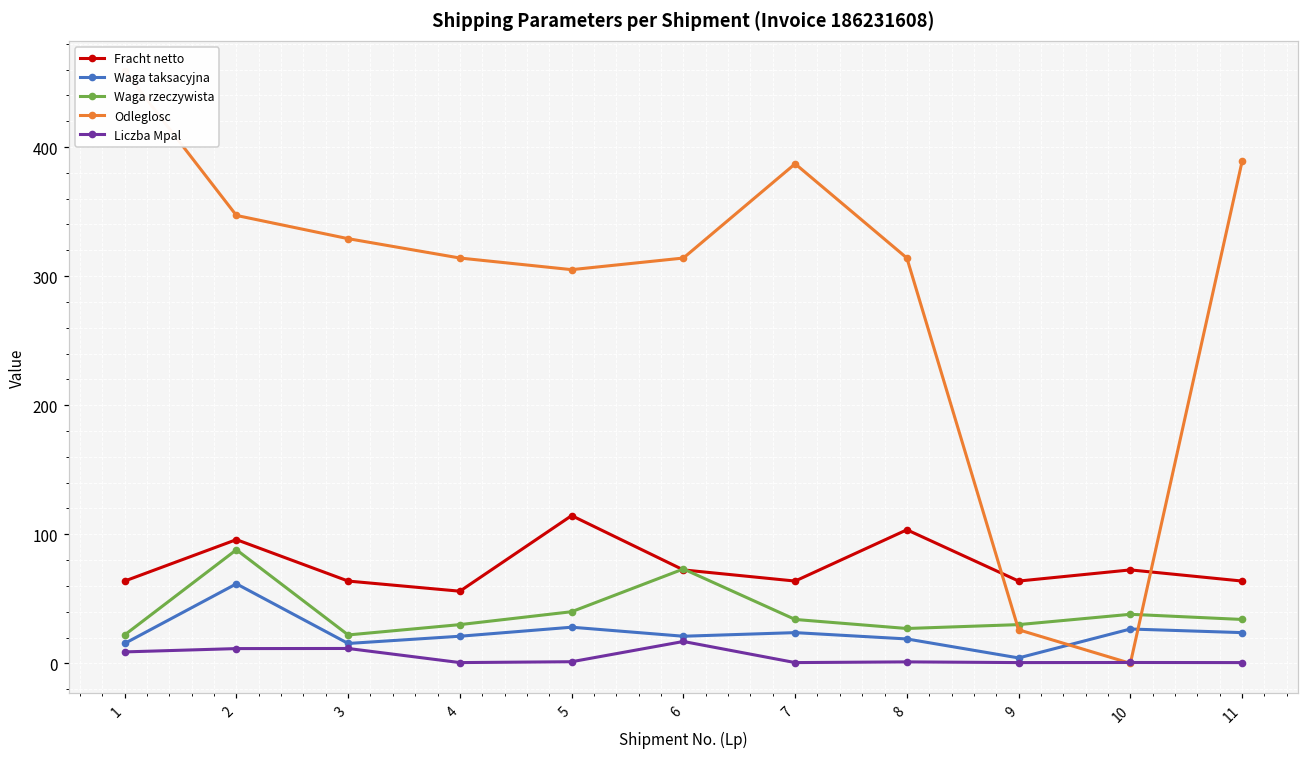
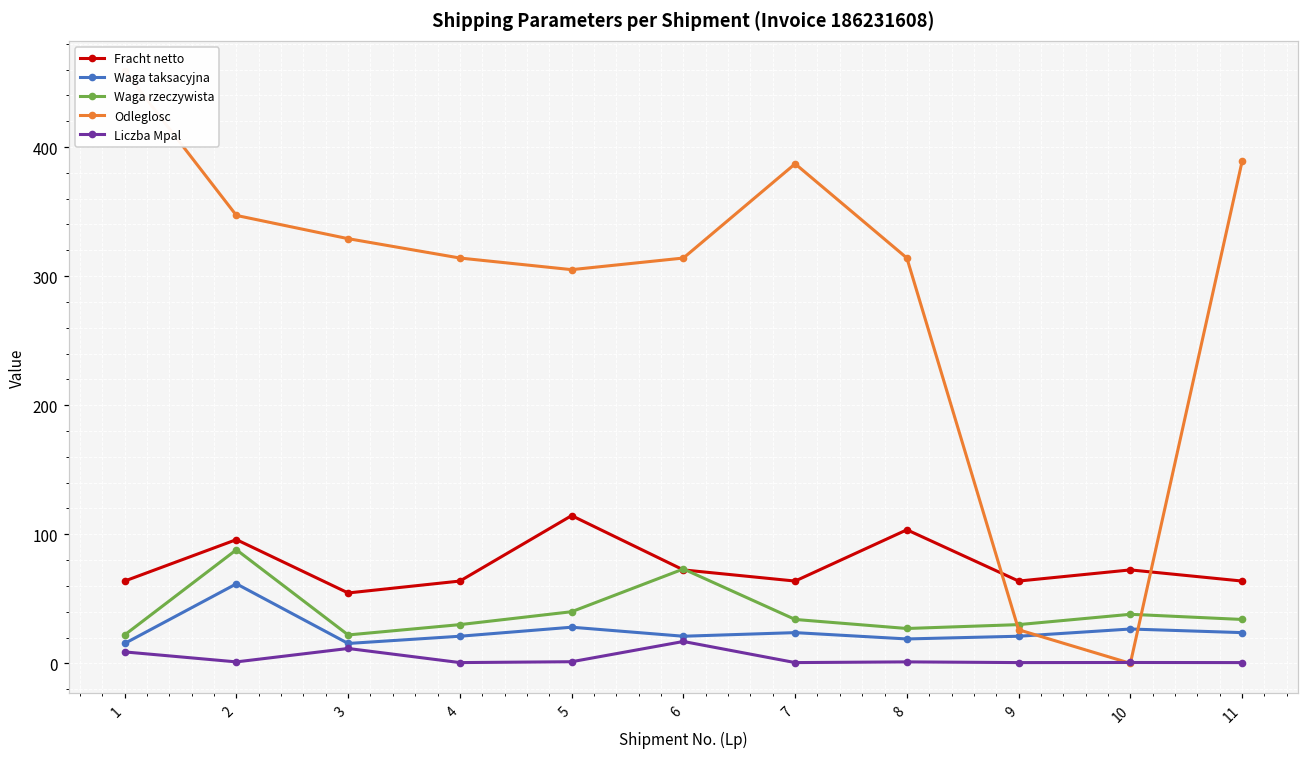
  {
    "Fracht netto": {
      "1": 64,
      "2": 96,
-     "3": 64,
-     "4": 56,
+     "3": 55,
+     "4": 64,
      "5": 114,
      "7": 64,
      "8": 103,
      "9": 64,
      "10": 72,
      "11": 64
    },
    "Waga taksacyjna": {
      "1": 15,
      "2": 62,
      "3": 15,
      "4": 21,
      "5": 28,
      "6": 21,
      "7": 24,
      "8": 19,
-     "9": 4,
+     "9": 21,
      "10": 27,
      "11": 24
    },
    "Waga rzeczywista": {
      "1": 22,
      "2": 88,
      "3": 22,
      "4": 30,
      "5": 40,
      "7": 34,
      "8": 27,
      "9": 30,
      "10": 38,
      "11": 34
    },
    "Odleglosc": {
      "2": 347,
      "3": 329,
      "4": 314,
      "5": 305,
      "6": 314,
      "7": 387,
      "8": 314,
      "9": 26,
      "11": 389
    },
    "Liczba Mpal": {
      "1": 9,
-     "2": 11,
+     "2": 1,
      "3": 12,
      "4": 1,
      "5": 1,
      "6": 17,
      "7": 1,
      "8": 1,
      "9": 1,
      "11": 1
    }
  }
